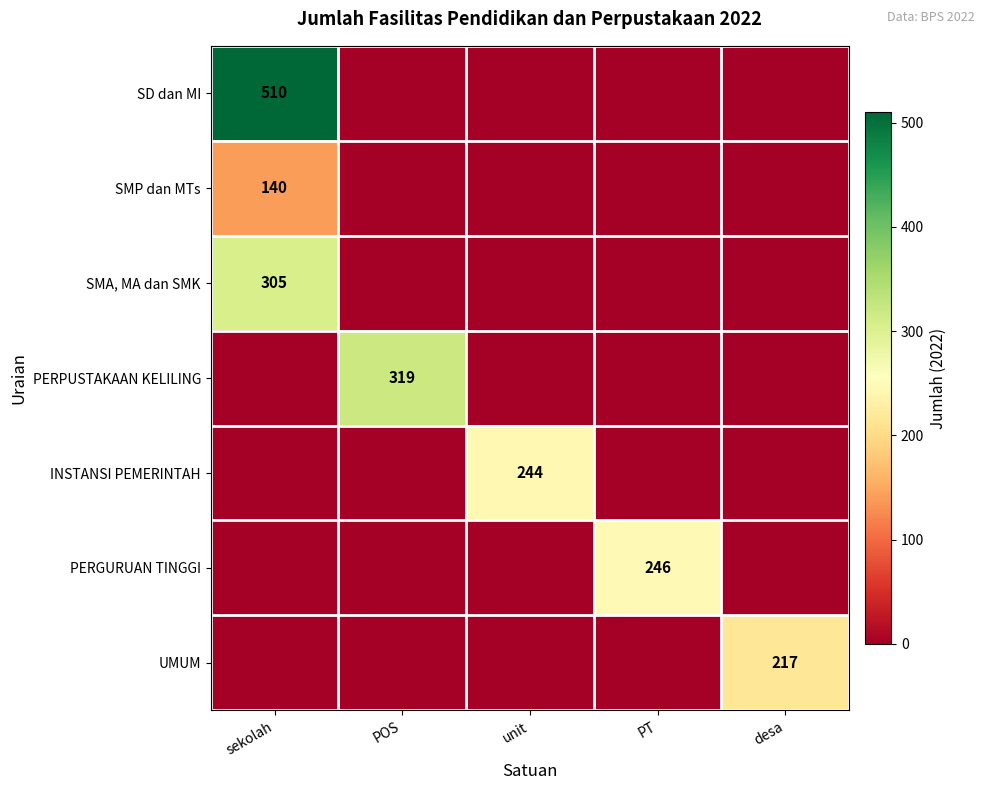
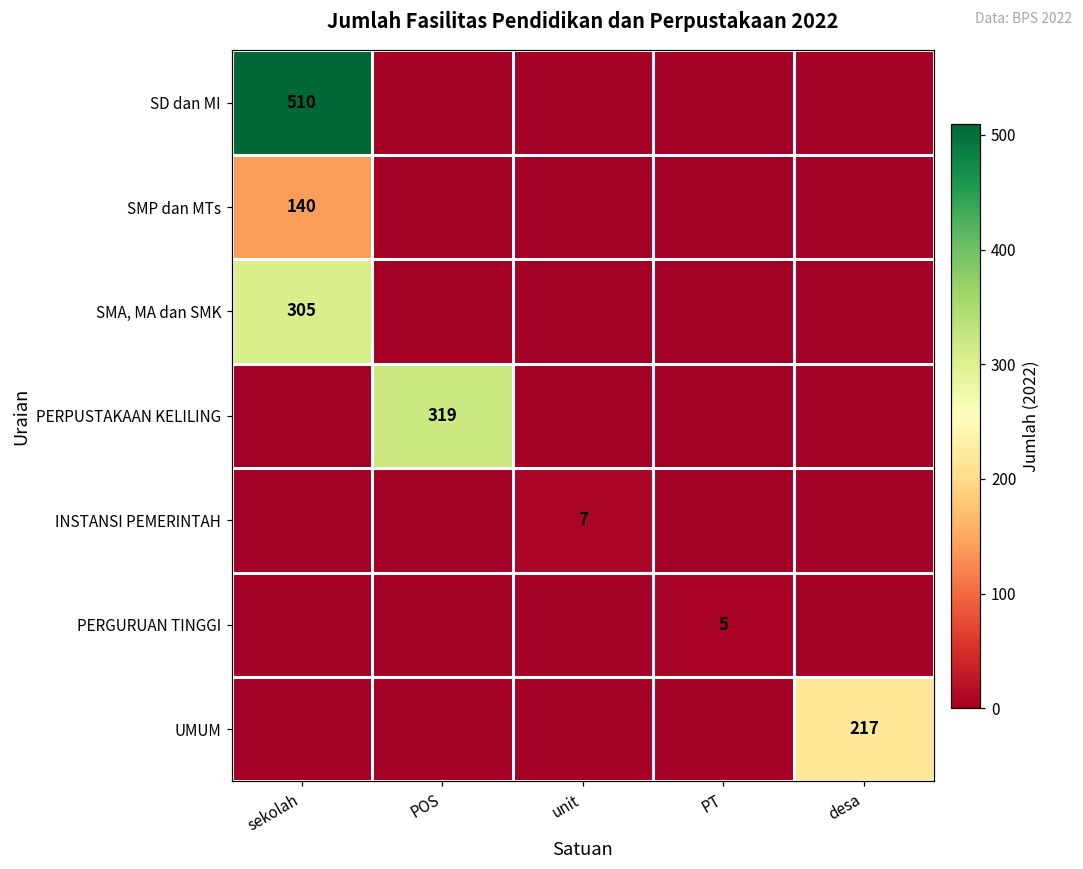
  {
    "SD dan MI": {
      "sekolah": 510
    },
    "SMP dan MTs": {
      "sekolah": 140
    },
    "SMA, MA dan SMK": {
      "sekolah": 305
    },
    "PERPUSTAKAAN KELILING": {
      "POS": 319
    },
    "INSTANSI PEMERINTAH": {
-     "unit": 244
+     "unit": 7
    },
    "PERGURUAN TINGGI": {
-     "PT": 246
+     "PT": 5
    },
    "UMUM": {
      "desa": 217
    }
  }
